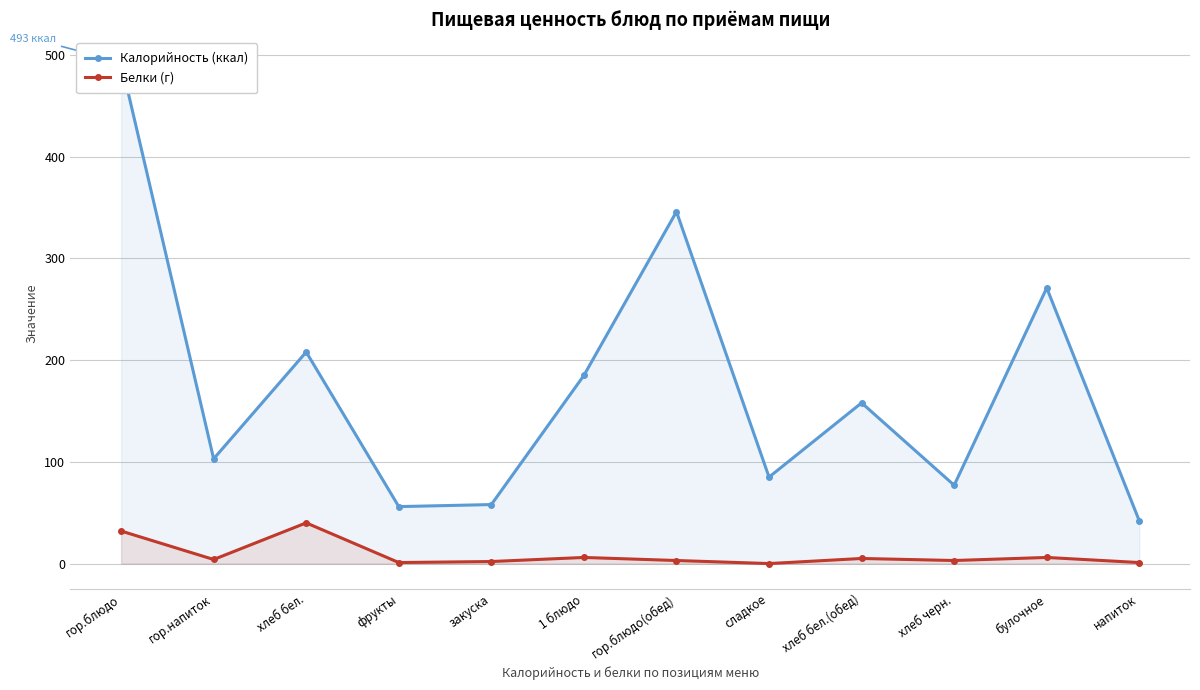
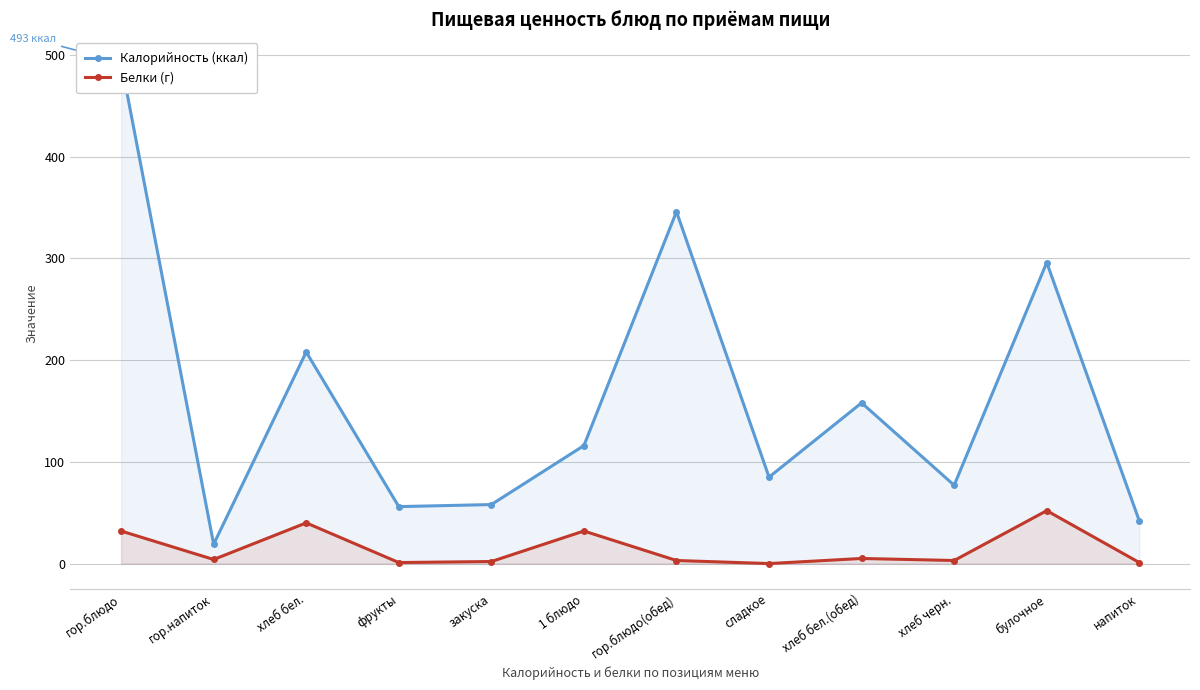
  {
    "Калорийность (ккал)": {
-     "гор.напиток": 103,
+     "гор.напиток": 19,
      "хлеб бел.": 208,
      "фрукты": 56,
      "закуска": 58,
-     "1 блюдо": 185,
+     "1 блюдо": 116,
      "гор.блюдо(обед)": 346,
      "сладкое": 85,
      "хлеб бел.(обед)": 158,
      "хлеб черн.": 77,
-     "булочное": 271,
+     "булочное": 296,
      "напиток": 42
    },
    "Белки (г)": {
      "гор.блюдо": 32,
      "гор.напиток": 4,
      "хлеб бел.": 40,
      "фрукты": 1,
      "закуска": 2,
-     "1 блюдо": 6,
+     "1 блюдо": 32,
      "гор.блюдо(обед)": 3,
      "сладкое": 0,
      "хлеб бел.(обед)": 5,
      "хлеб черн.": 3,
-     "булочное": 6,
+     "булочное": 52,
      "напиток": 1
    }
  }
